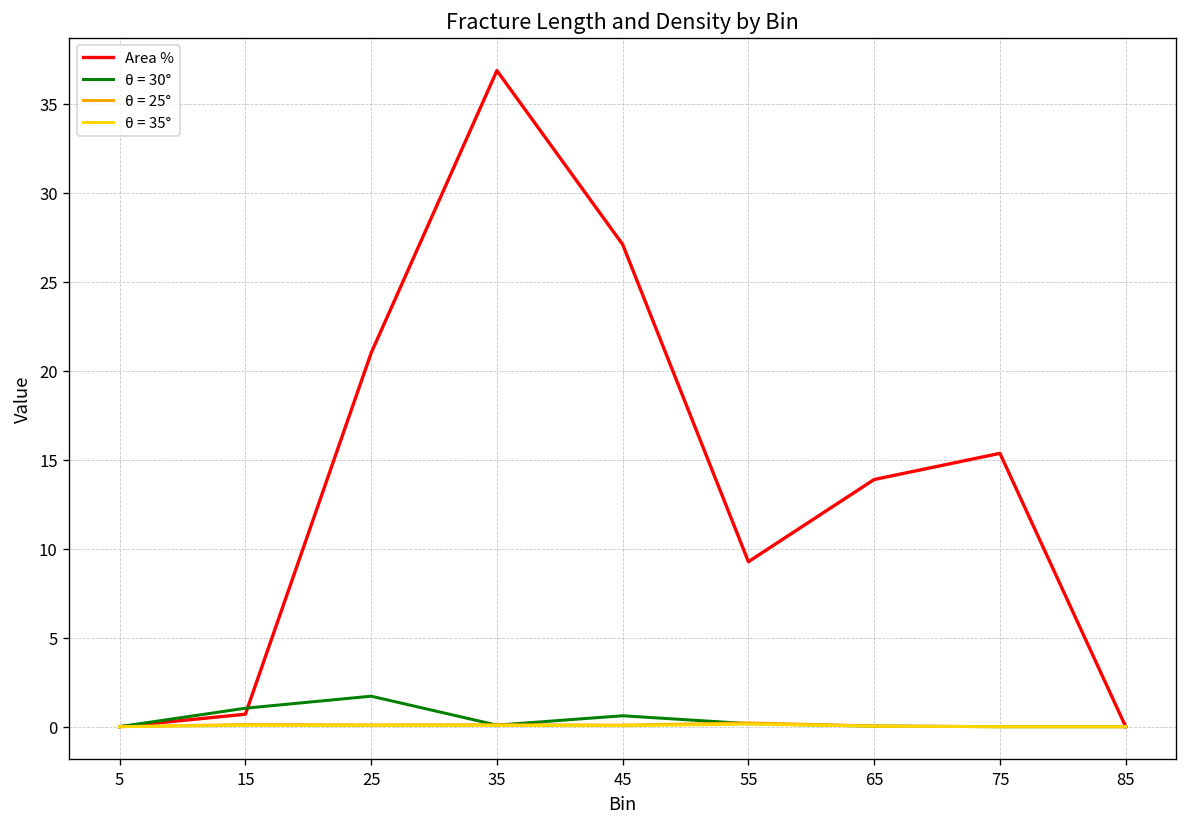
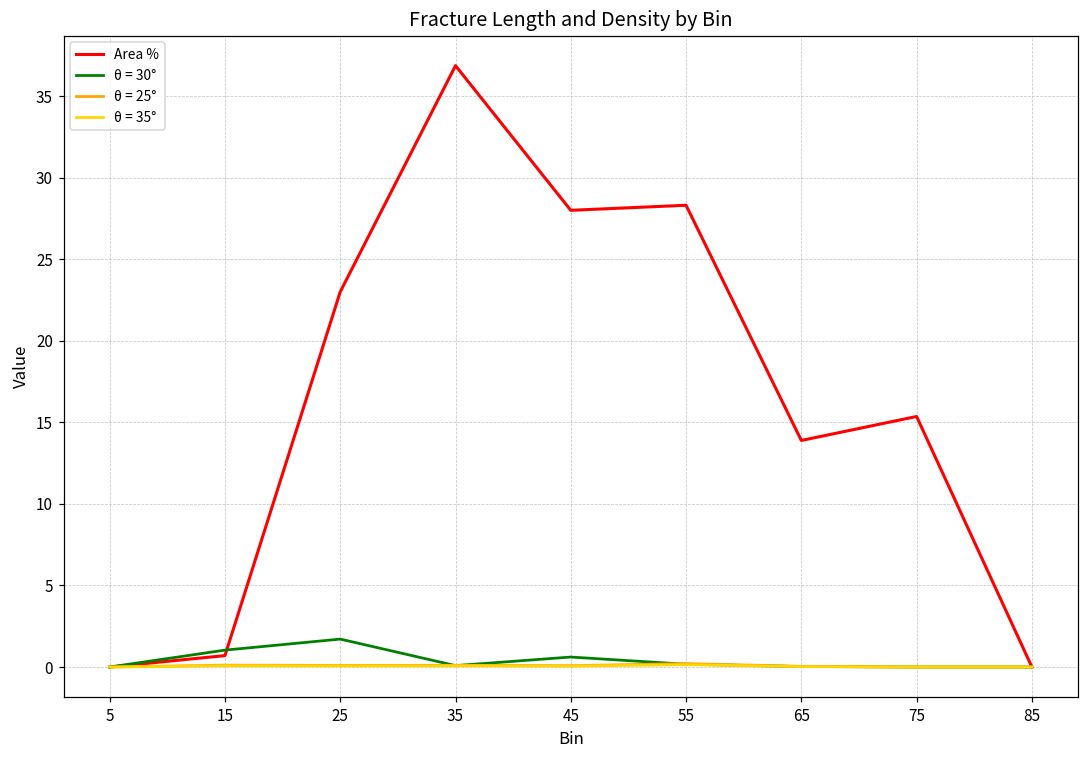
  {
    "Area %": {
      "15": 0.7,
-     "25": 21,
+     "25": 23,
      "35": 36.9,
-     "45": 27.1,
-     "55": 9.3,
+     "45": 28.0,
+     "55": 28.3,
      "65": 13.9,
      "75": 15.4
    },
    "θ = 30°": {
      "15": 1.0,
      "25": 1.7,
      "45": 0.6
    }
  }
